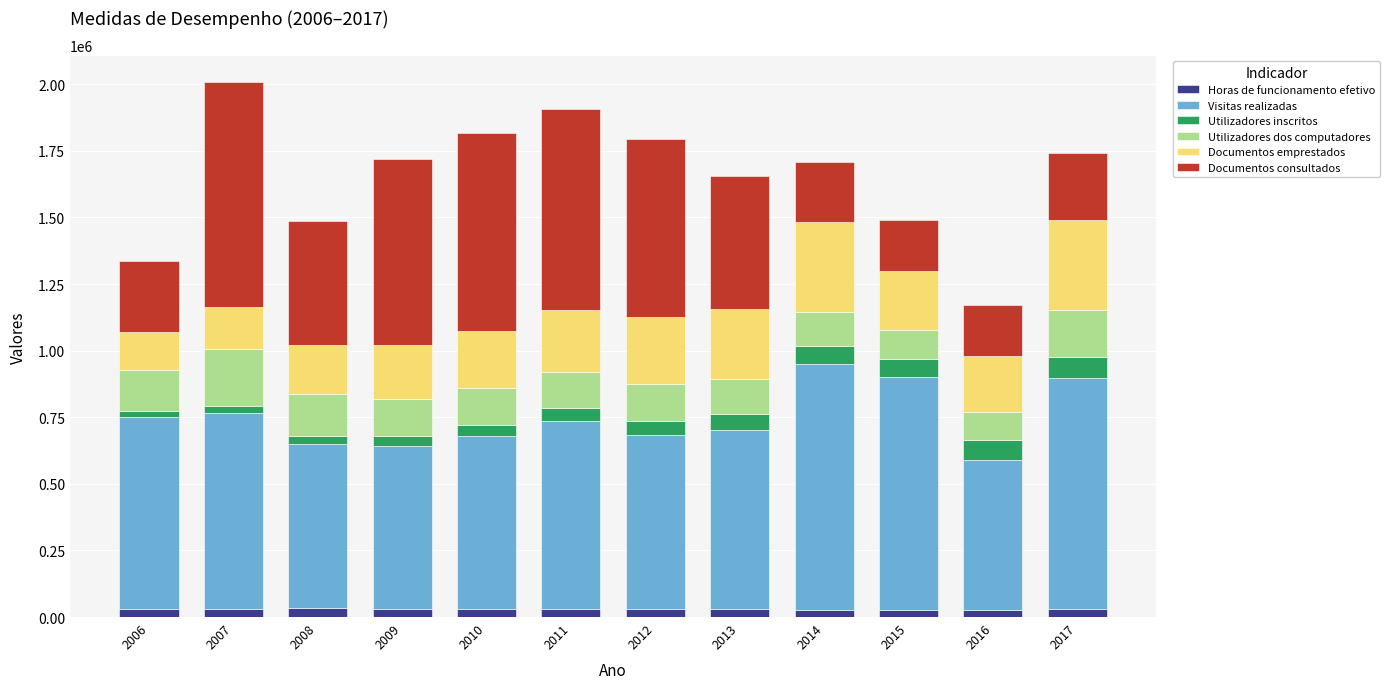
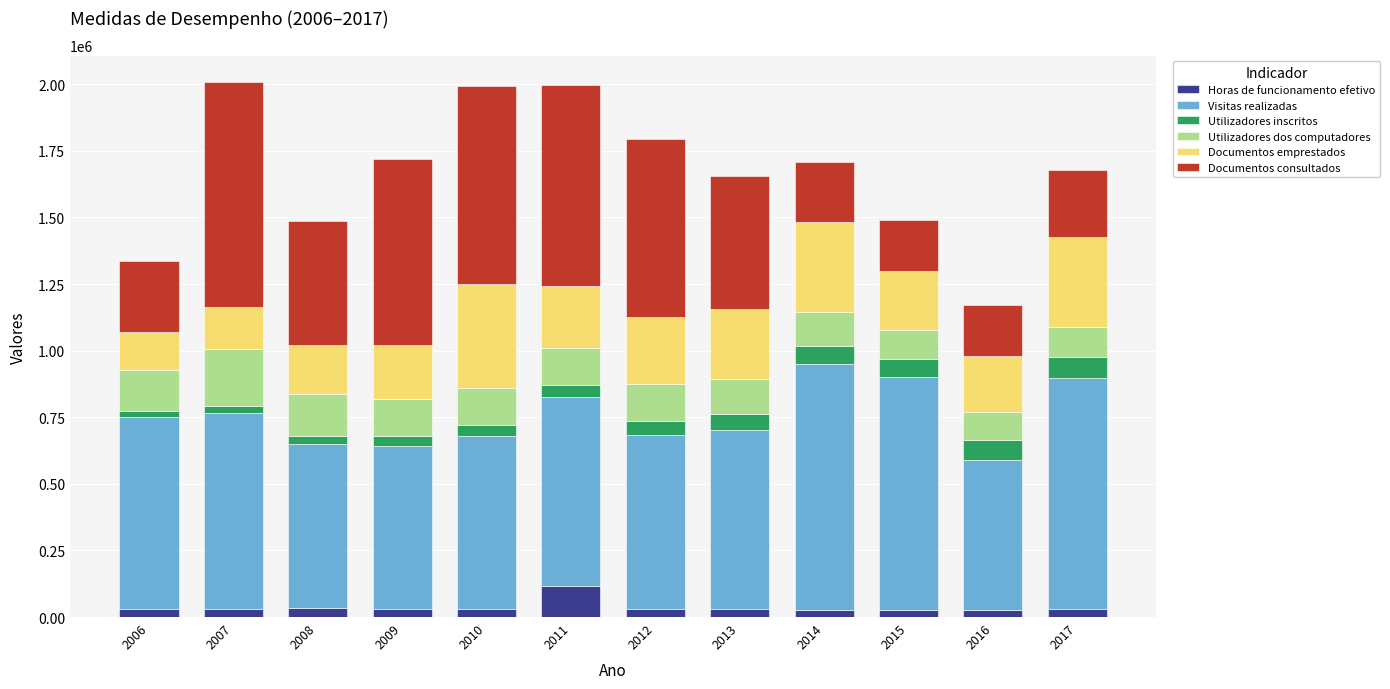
  {
    "Horas de funcionamento efetivo": {
      "2006": 30000,
      "2007": 30000,
      "2008": 30000,
      "2009": 30000,
      "2010": 30000,
-     "2011": 30000,
+     "2011": 120000,
      "2012": 30000,
      "2013": 30000,
      "2014": 30000,
      "2015": 30000,
      "2016": 30000,
      "2017": 30000
    },
    "Visitas realizadas": {
      "2006": 720000,
      "2007": 730000,
      "2008": 620000,
      "2009": 610000,
      "2010": 650000,
      "2011": 710000,
      "2012": 650000,
      "2013": 670000,
      "2014": 920000,
      "2015": 870000,
      "2016": 560000,
      "2017": 870000
    },
    "Utilizadores inscritos": {
      "2006": 20000,
      "2007": 30000,
      "2008": 30000,
      "2009": 40000,
      "2010": 40000,
      "2011": 50000,
      "2012": 50000,
      "2013": 60000,
      "2014": 70000,
      "2015": 70000,
      "2016": 70000,
      "2017": 80000
    },
    "Utilizadores dos computadores": {
      "2006": 150000,
      "2007": 210000,
      "2008": 160000,
      "2009": 140000,
      "2010": 140000,
      "2011": 140000,
      "2012": 140000,
      "2013": 130000,
      "2014": 130000,
      "2015": 110000,
      "2016": 110000,
-     "2017": 180000
+     "2017": 110000
    },
    "Documentos emprestados": {
      "2006": 140000,
      "2007": 160000,
      "2008": 180000,
      "2009": 200000,
-     "2010": 210000,
+     "2010": 390000,
      "2011": 230000,
      "2012": 250000,
      "2013": 260000,
      "2014": 340000,
      "2015": 220000,
      "2016": 210000,
      "2017": 340000
    },
    "Documentos consultados": {
      "2006": 270000,
      "2007": 840000,
      "2008": 460000,
      "2009": 700000,
      "2010": 740000,
      "2011": 750000,
      "2012": 670000,
      "2013": 500000,
      "2014": 220000,
      "2015": 190000,
      "2016": 190000,
      "2017": 250000
    }
  }
